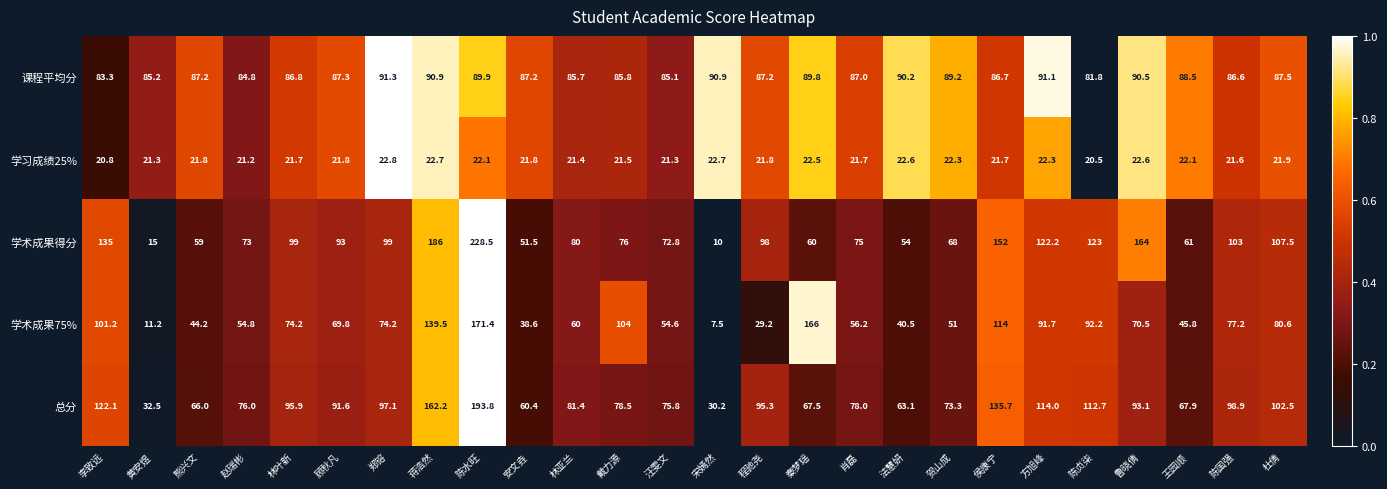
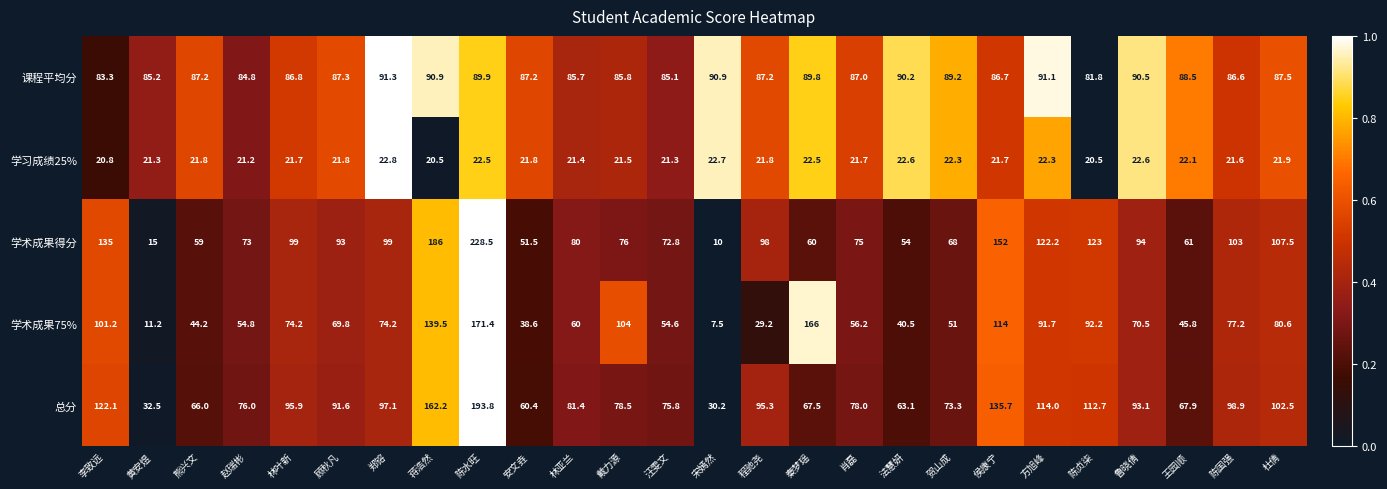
  {
    "课程平均分": {
      "李致远": 83.3,
      "黄安煜": 85.2,
      "熊兴文": 87.2,
      "赵瑞彬": 84.8,
      "林叶新": 86.8,
      "顾秋凡": 87.3,
      "郑镕": 91.3,
      "蒋浩然": 90.9,
      "陈水旺": 89.9,
      "安文垚": 87.2,
      "林亚兰": 85.7,
      "戴力源": 85.8,
      "汪雯文": 85.1,
      "宋嫣然": 90.9,
      "程驰尧": 87.2,
      "秦梦瑶": 89.8,
      "肖磊": 87.0,
      "法慧妍": 90.2,
      "贺山成": 89.2,
      "侯康宁": 86.7,
      "方旭峰": 91.1,
      "陈贞柒": 81.8,
      "鲁晓倩": 90.5,
      "王园顺": 88.5,
      "陈国强": 86.6,
      "杜倩": 87.5
    },
    "学习成绩25%": {
      "李致远": 20.8,
      "黄安煜": 21.3,
      "熊兴文": 21.8,
      "赵瑞彬": 21.2,
      "林叶新": 21.7,
      "顾秋凡": 21.8,
      "郑镕": 22.8,
-     "蒋浩然": 22.7,
-     "陈水旺": 22.1,
+     "蒋浩然": 20.5,
+     "陈水旺": 22.5,
      "安文垚": 21.8,
      "林亚兰": 21.4,
      "戴力源": 21.5,
      "汪雯文": 21.3,
      "宋嫣然": 22.7,
      "程驰尧": 21.8,
      "秦梦瑶": 22.5,
      "肖磊": 21.7,
      "法慧妍": 22.6,
      "贺山成": 22.3,
      "侯康宁": 21.7,
      "方旭峰": 22.3,
      "陈贞柒": 20.5,
      "鲁晓倩": 22.6,
      "王园顺": 22.1,
      "陈国强": 21.6,
      "杜倩": 21.9
    },
    "学术成果得分": {
      "李致远": 135,
      "黄安煜": 15,
      "熊兴文": 59,
      "赵瑞彬": 73,
      "林叶新": 99,
      "顾秋凡": 93,
      "郑镕": 99,
      "蒋浩然": 186,
      "陈水旺": 228.5,
      "安文垚": 51.5,
      "林亚兰": 80,
      "戴力源": 76,
      "汪雯文": 72.8,
      "宋嫣然": 10,
      "程驰尧": 98,
      "秦梦瑶": 60,
      "肖磊": 75,
      "法慧妍": 54,
      "贺山成": 68,
      "侯康宁": 152,
      "方旭峰": 122.2,
      "陈贞柒": 123,
-     "鲁晓倩": 164,
+     "鲁晓倩": 94,
      "王园顺": 61,
      "陈国强": 103,
      "杜倩": 107.5
    },
    "学术成果75%": {
      "李致远": 101.2,
      "黄安煜": 11.2,
      "熊兴文": 44.2,
      "赵瑞彬": 54.8,
      "林叶新": 74.2,
      "顾秋凡": 69.8,
      "郑镕": 74.2,
      "蒋浩然": 139.5,
      "陈水旺": 171.4,
      "安文垚": 38.6,
      "林亚兰": 60,
      "戴力源": 104,
      "汪雯文": 54.6,
      "宋嫣然": 7.5,
      "程驰尧": 29.2,
      "秦梦瑶": 166,
      "肖磊": 56.2,
      "法慧妍": 40.5,
      "贺山成": 51,
      "侯康宁": 114,
      "方旭峰": 91.7,
      "陈贞柒": 92.2,
      "鲁晓倩": 70.5,
      "王园顺": 45.8,
      "陈国强": 77.2,
      "杜倩": 80.6
    },
    "总分": {
      "李致远": 122.1,
      "黄安煜": 32.5,
      "熊兴文": 66.0,
      "赵瑞彬": 76.0,
      "林叶新": 95.9,
      "顾秋凡": 91.6,
      "郑镕": 97.1,
      "蒋浩然": 162.2,
      "陈水旺": 193.8,
      "安文垚": 60.4,
      "林亚兰": 81.4,
      "戴力源": 78.5,
      "汪雯文": 75.8,
      "宋嫣然": 30.2,
      "程驰尧": 95.3,
      "秦梦瑶": 67.5,
      "肖磊": 78.0,
      "法慧妍": 63.1,
      "贺山成": 73.3,
      "侯康宁": 135.7,
      "方旭峰": 114.0,
      "陈贞柒": 112.7,
      "鲁晓倩": 93.1,
      "王园顺": 67.9,
      "陈国强": 98.9,
      "杜倩": 102.5
    }
  }
